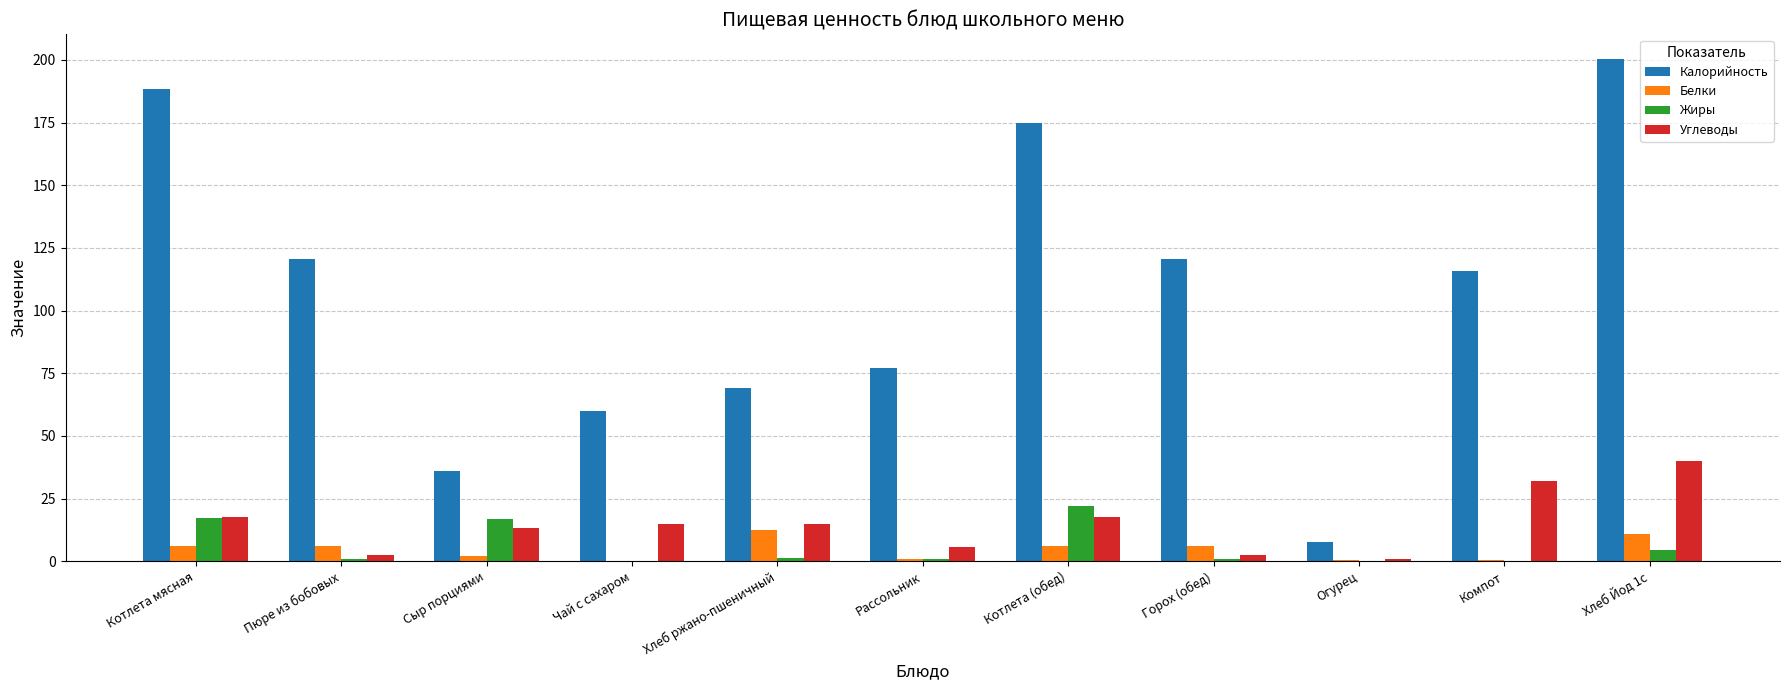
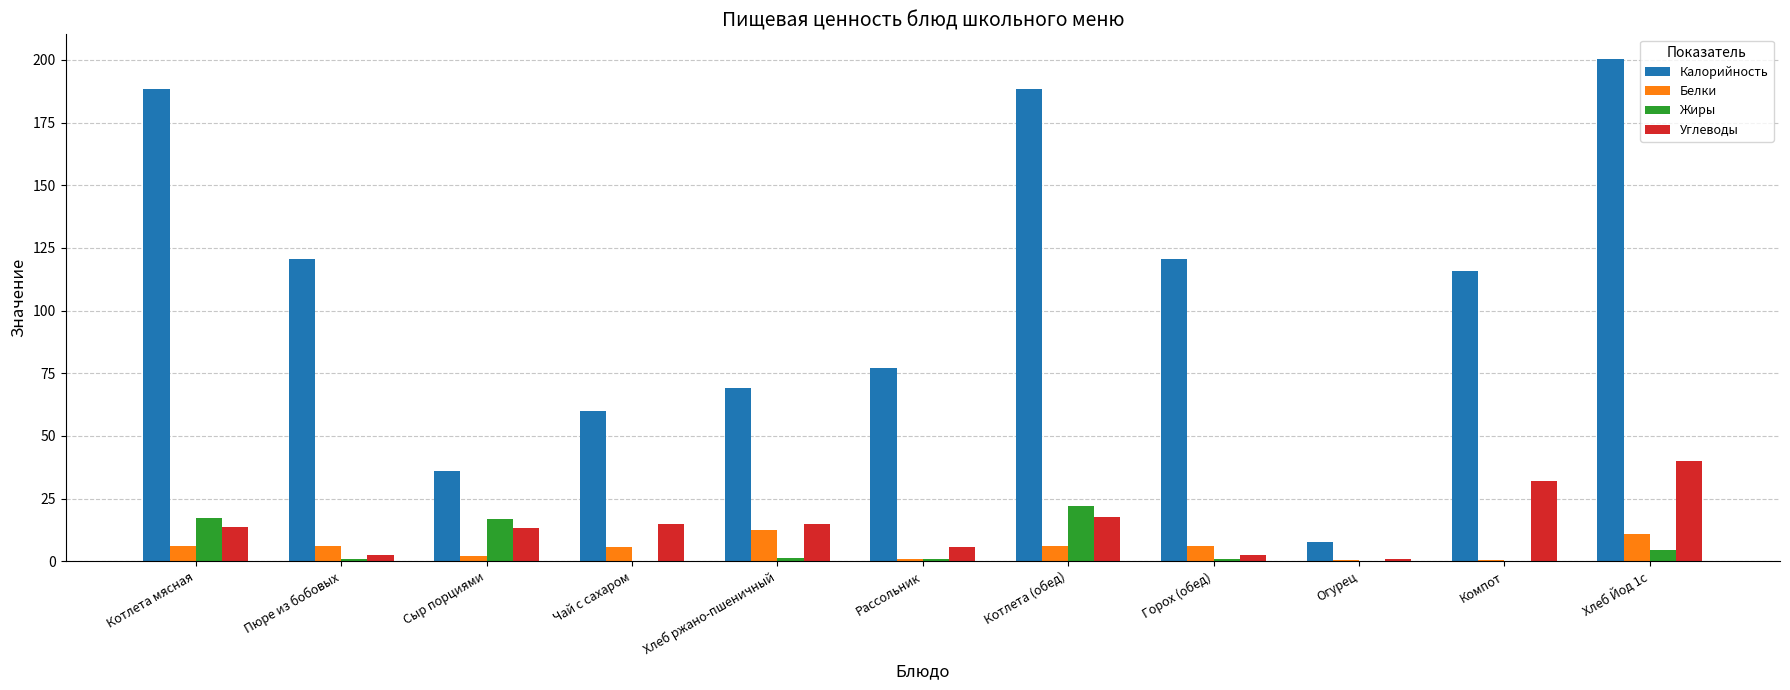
  {
    "Калорийность": {
      "Котлета мясная": 189,
      "Пюре из бобовых": 121,
      "Сыр порциями": 36,
      "Чай с сахаром": 60,
      "Хлеб ржано-пшеничный": 69,
      "Рассольник": 77,
-     "Котлета (обед)": 175,
+     "Котлета (обед)": 189,
      "Горох (обед)": 121,
      "Огурец": 8,
      "Компот": 116,
      "Хлеб Йод 1с": 200
    },
    "Белки": {
      "Котлета мясная": 6,
      "Пюре из бобовых": 6,
      "Сыр порциями": 2,
-     "Чай с сахаром": 0,
+     "Чай с сахаром": 6,
      "Хлеб ржано-пшеничный": 13,
      "Рассольник": 1,
      "Котлета (обед)": 6,
      "Горох (обед)": 6,
      "Хлеб Йод 1с": 11
    },
    "Жиры": {
      "Котлета мясная": 17,
      "Пюре из бобовых": 1,
      "Сыр порциями": 17,
      "Хлеб ржано-пшеничный": 1,
      "Котлета (обед)": 22,
      "Горох (обед)": 1,
      "Хлеб Йод 1с": 4
    },
    "Углеводы": {
-     "Котлета мясная": 18,
+     "Котлета мясная": 14,
      "Пюре из бобовых": 2,
      "Сыр порциями": 13,
      "Чай с сахаром": 15,
      "Хлеб ржано-пшеничный": 15,
      "Рассольник": 6,
      "Котлета (обед)": 18,
      "Горох (обед)": 2,
      "Огурец": 1,
      "Компот": 32,
      "Хлеб Йод 1с": 40
    }
  }
